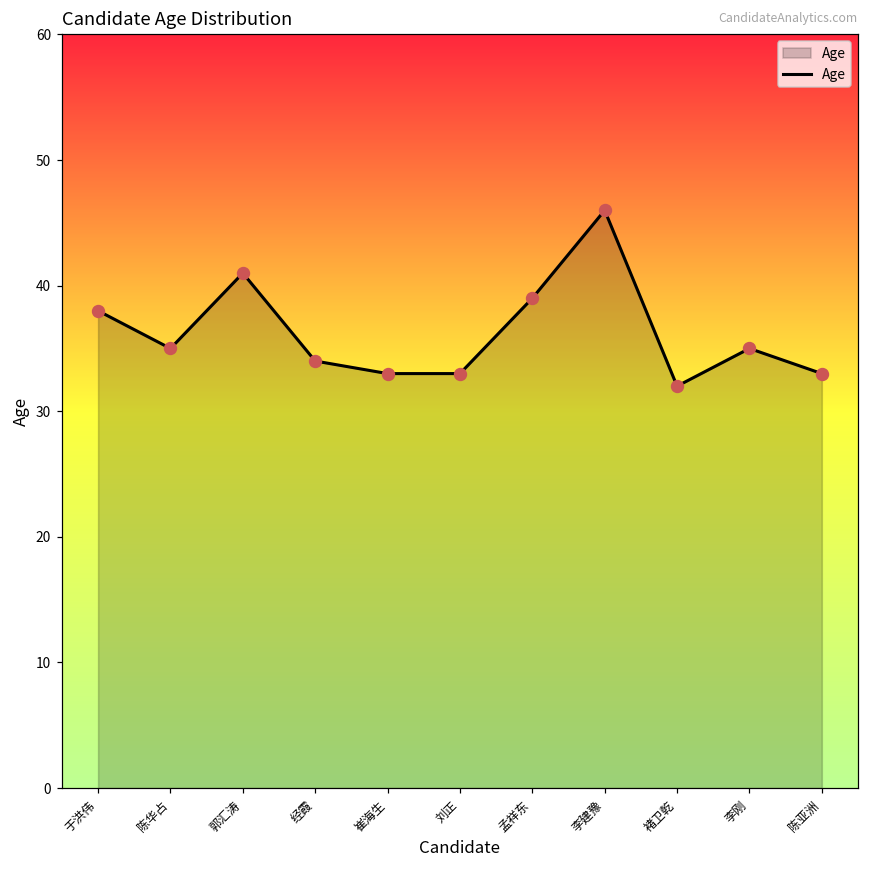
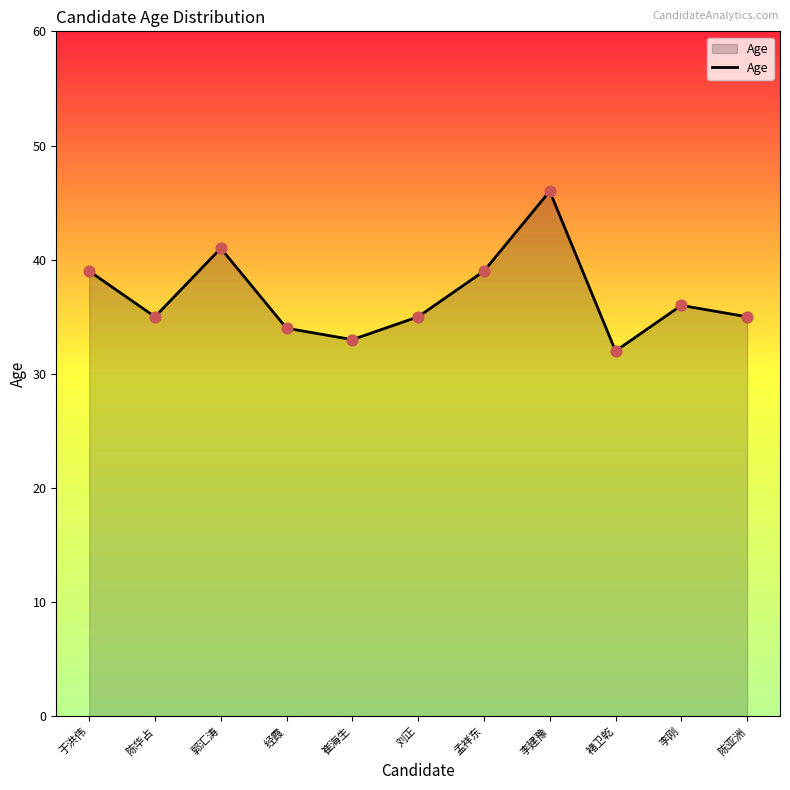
  {
-   "于洪伟": 38,
+   "于洪伟": 39,
    "陈华占": 35,
    "郭汇涛": 41,
    "经霞": 34,
    "崔海生": 33,
-   "刘正": 33,
+   "刘正": 35,
    "孟祥东": 39,
    "李建豫": 46,
    "褚卫乾": 32,
-   "李刚": 35,
-   "陈亚洲": 33
+   "李刚": 36,
+   "陈亚洲": 35
  }
